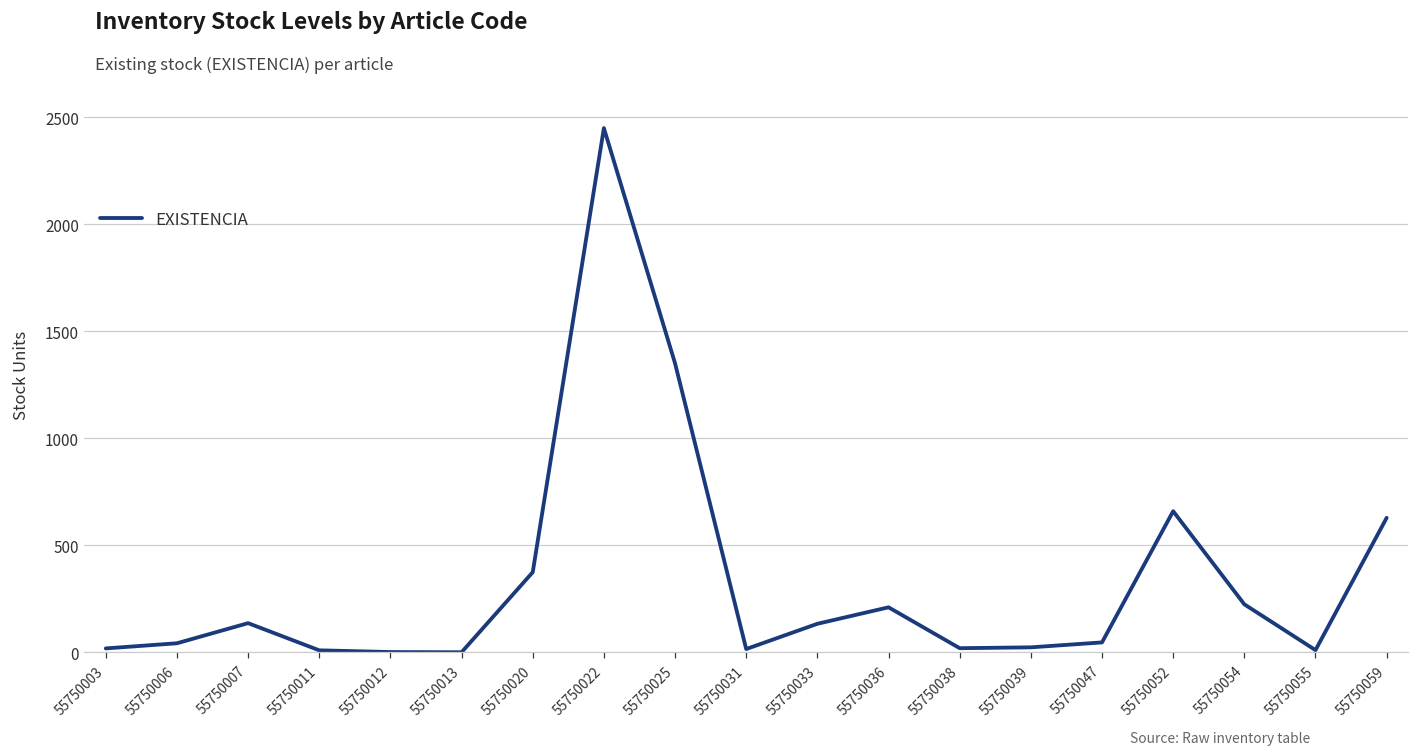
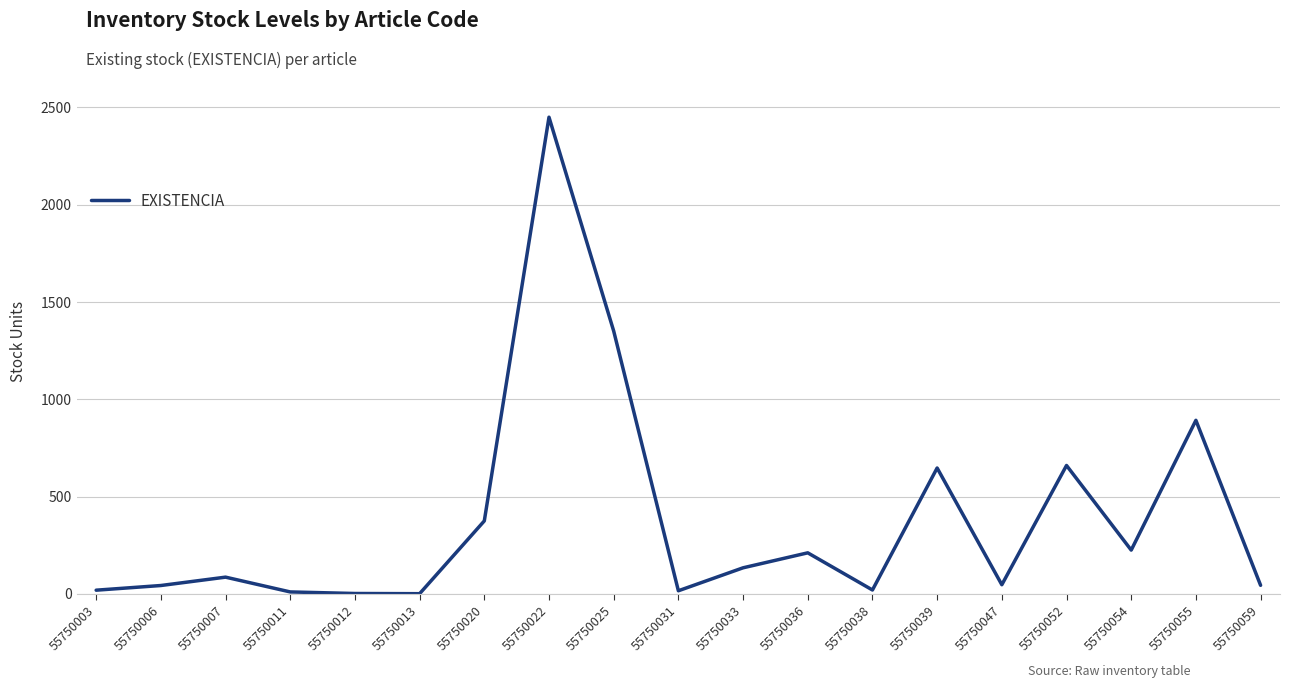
  {
    "55750003": 20,
    "55750006": 40,
-   "55750007": 140,
+   "55750007": 90,
    "55750011": 10,
    "55750012": 0,
    "55750013": 0,
    "55750020": 380,
    "55750022": 2450,
    "55750025": 1350,
    "55750031": 20,
    "55750033": 130,
    "55750036": 210,
    "55750038": 20,
-   "55750039": 20,
+   "55750039": 650,
    "55750047": 50,
    "55750052": 660,
    "55750054": 230,
-   "55750055": 10,
-   "55750059": 630
+   "55750055": 890,
+   "55750059": 40
  }
